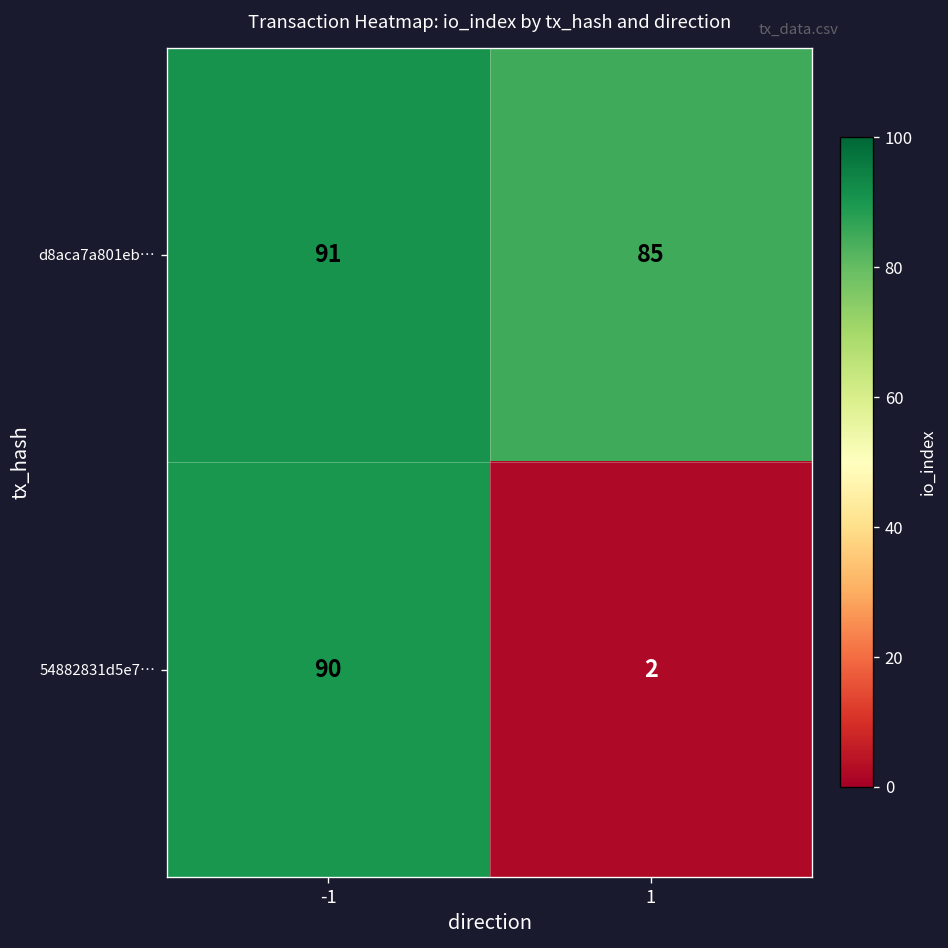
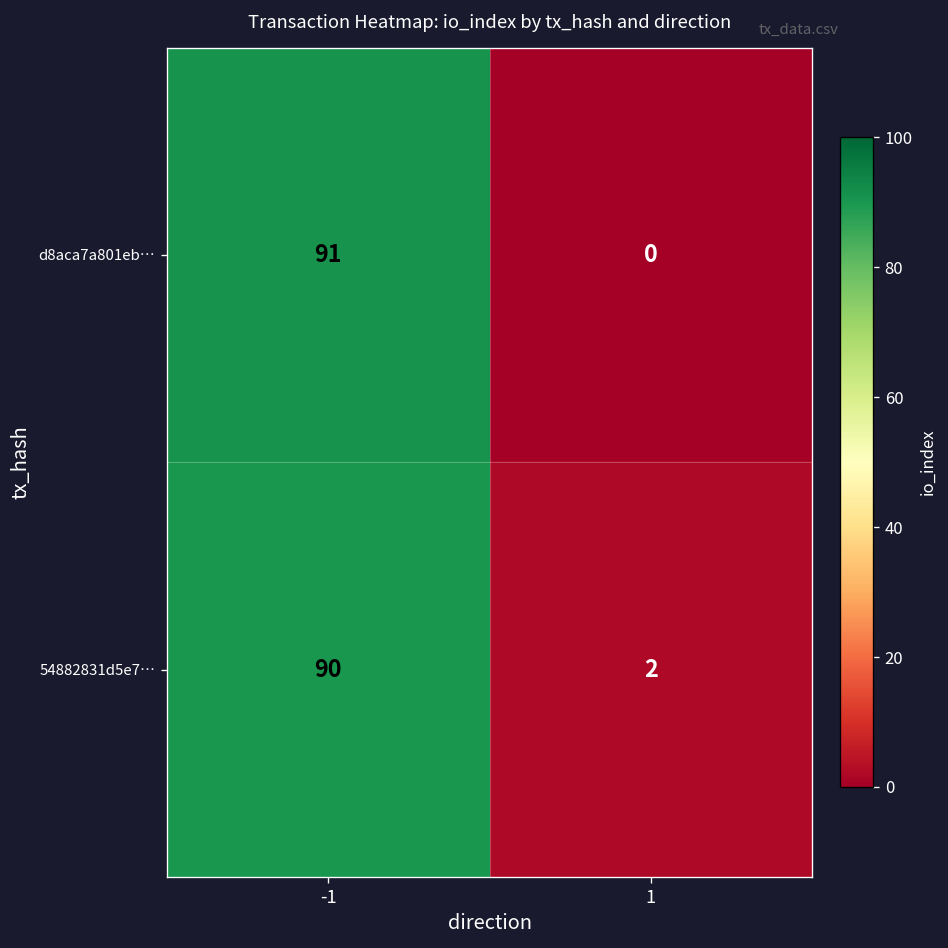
  {
    "d8aca7a801eb…": {
      "-1": 91,
-     "1": 85
+     "1": 0
    },
    "54882831d5e7…": {
      "-1": 90,
      "1": 2
    }
  }
